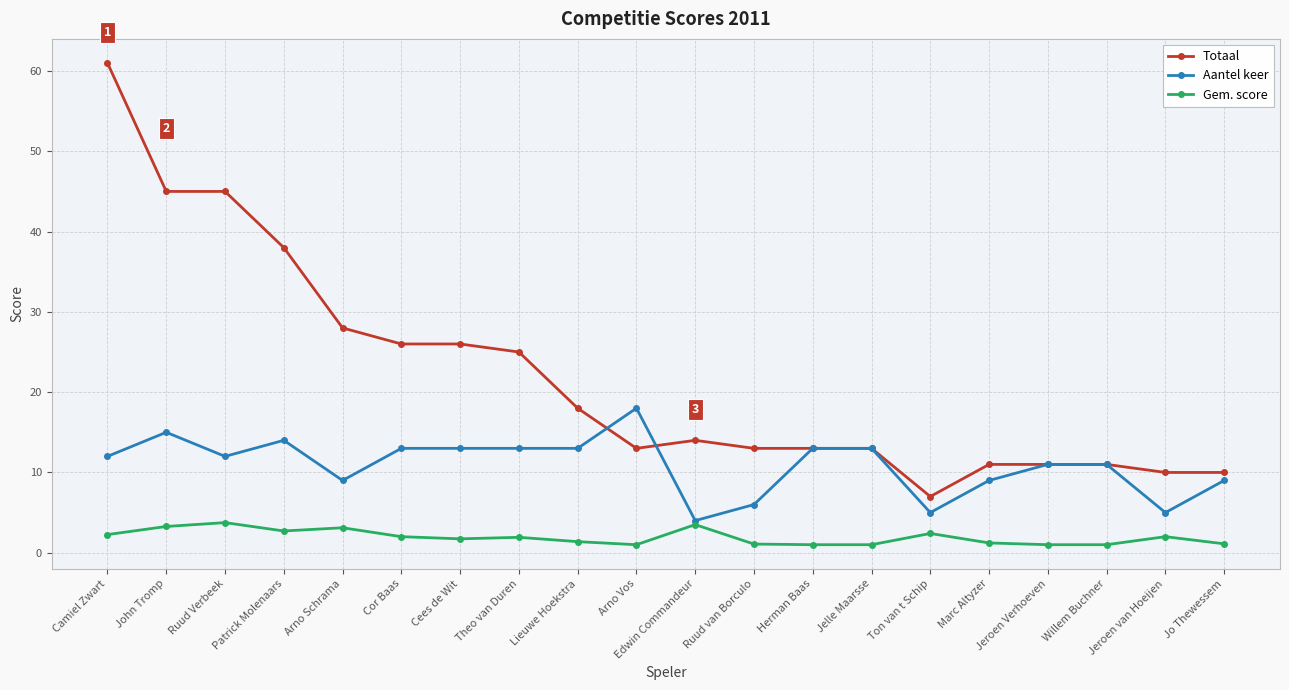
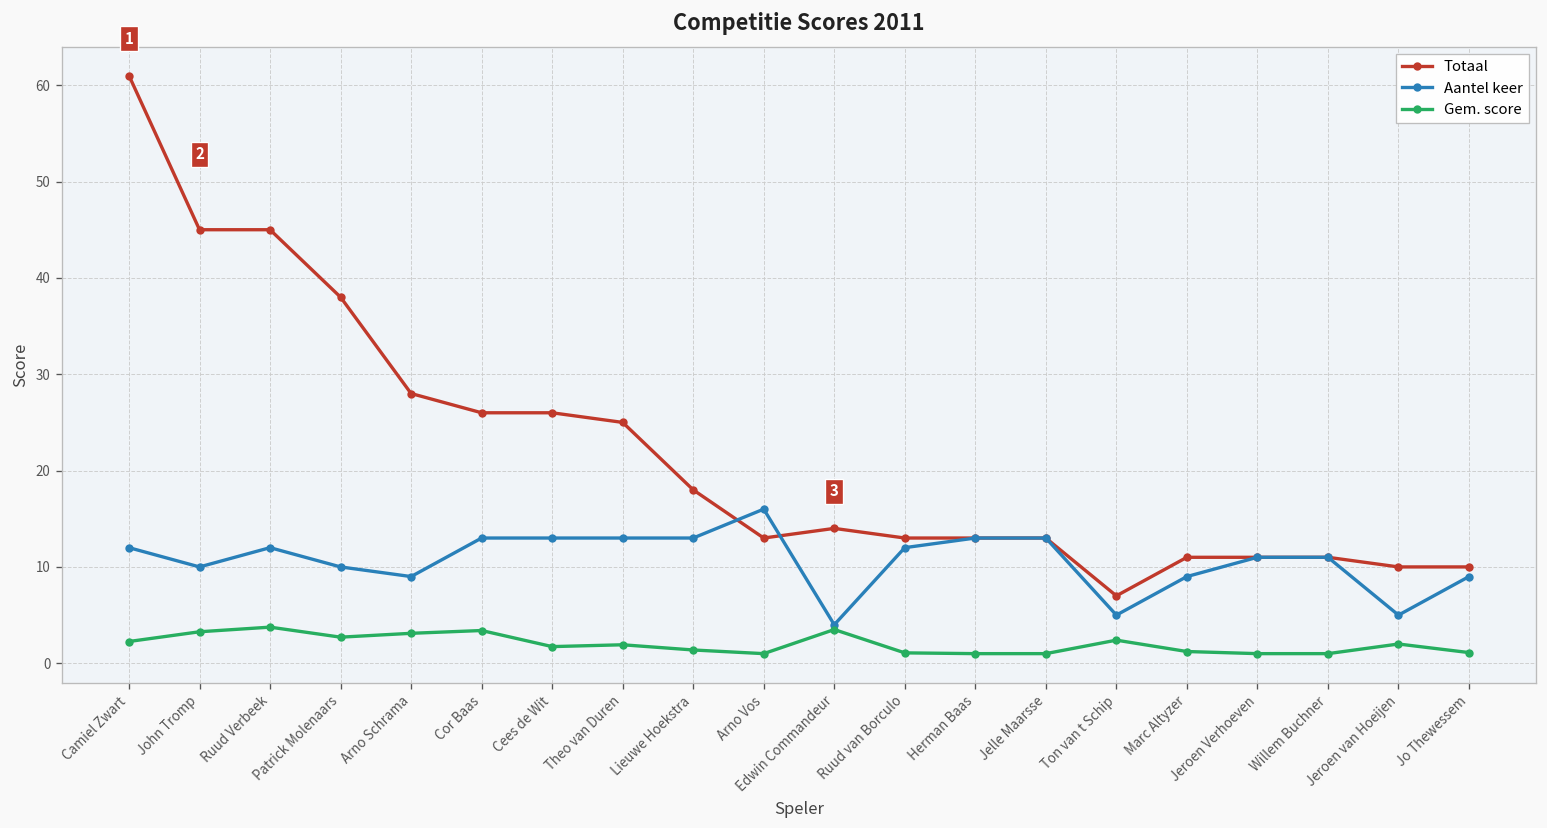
  {
    "Totaal": {
      "John Tromp": 45,
      "Ruud Verbeek": 45,
      "Patrick Molenaars": 38,
      "Arno Schrama": 28,
      "Cor Baas": 26,
      "Cees de Wit": 26,
      "Theo van Duren": 25,
      "Lieuwe Hoekstra": 18,
      "Arno Vos": 13,
      "Ruud van Borculo": 13,
      "Ton van t Schip": 7,
      "Marc Altyzer": 11,
      "Jeroen van Hoeijen": 10,
      "Jo Thewessem": 10
    },
    "Aantel keer": {
      "Camiel Zwart": 12,
-     "John Tromp": 15,
+     "John Tromp": 10,
      "Ruud Verbeek": 12,
-     "Patrick Molenaars": 14,
+     "Patrick Molenaars": 10,
      "Arno Schrama": 9,
      "Cor Baas": 13,
      "Cees de Wit": 13,
      "Theo van Duren": 13,
      "Lieuwe Hoekstra": 13,
-     "Arno Vos": 18,
+     "Arno Vos": 16,
      "Edwin Commandeur": 4,
-     "Ruud van Borculo": 6,
+     "Ruud van Borculo": 12,
      "Ton van t Schip": 5,
      "Marc Altyzer": 9,
      "Jeroen van Hoeijen": 5,
      "Jo Thewessem": 9
    },
    "Gem. score": {
      "Camiel Zwart": 2,
      "John Tromp": 3,
      "Ruud Verbeek": 4,
      "Patrick Molenaars": 3,
      "Arno Schrama": 3,
-     "Cor Baas": 2,
+     "Cor Baas": 3,
      "Cees de Wit": 2,
      "Theo van Duren": 2,
      "Lieuwe Hoekstra": 1,
      "Arno Vos": 1,
      "Edwin Commandeur": 4,
      "Ruud van Borculo": 1,
      "Herman Baas": 1,
      "Jelle Maarsse": 1,
      "Ton van t Schip": 2,
      "Marc Altyzer": 1,
      "Jeroen Verhoeven": 1,
      "Willem Buchner": 1,
      "Jeroen van Hoeijen": 2,
      "Jo Thewessem": 1
    }
  }
